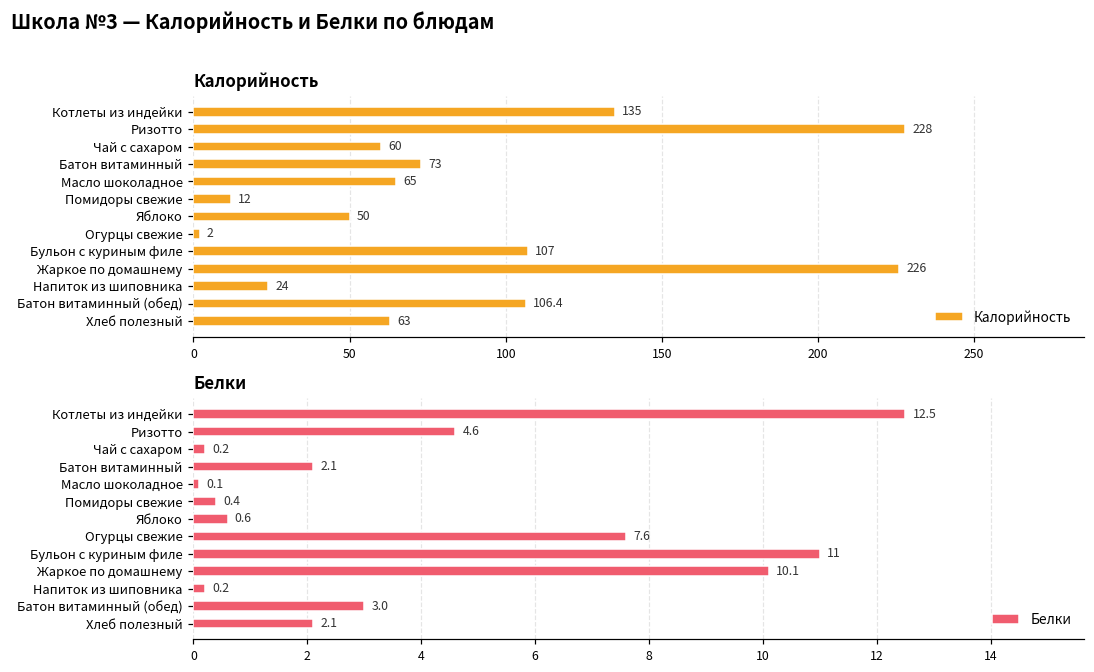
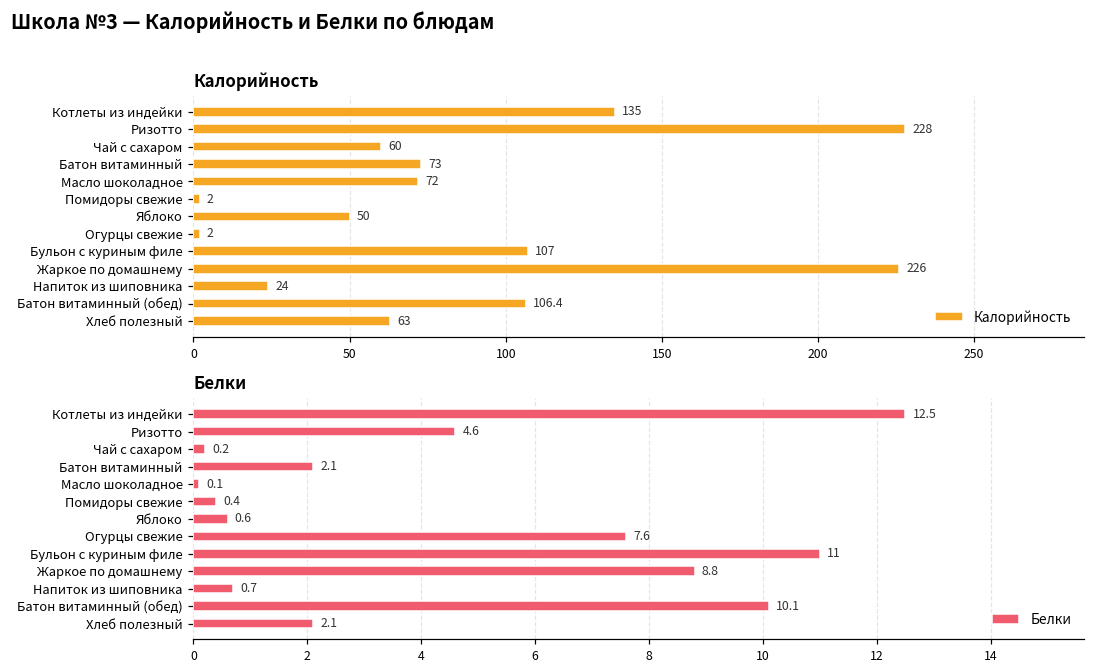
  {
    "Калорийность": {
      "Котлеты из индейки": 135,
      "Ризотто": 228,
      "Чай с сахаром": 60,
      "Батон витаминный": 73,
-     "Масло шоколадное": 65,
-     "Помидоры свежие": 12,
+     "Масло шоколадное": 72,
+     "Помидоры свежие": 2,
      "Яблоко": 50,
      "Огурцы свежие": 2,
      "Бульон с куриным филе": 107,
      "Жаркое по домашнему": 226,
      "Напиток из шиповника": 24,
      "Батон витаминный (обед)": 106.4,
      "Хлеб полезный": 63
    },
    "Белки": {
      "Котлеты из индейки": 12.5,
      "Ризотто": 4.6,
      "Чай с сахаром": 0.2,
      "Батон витаминный": 2.1,
      "Масло шоколадное": 0.1,
      "Помидоры свежие": 0.4,
      "Яблоко": 0.6,
      "Огурцы свежие": 7.6,
      "Бульон с куриным филе": 11,
-     "Жаркое по домашнему": 10.1,
-     "Напиток из шиповника": 0.2,
-     "Батон витаминный (обед)": 3.0,
+     "Жаркое по домашнему": 8.8,
+     "Напиток из шиповника": 0.7,
+     "Батон витаминный (обед)": 10.1,
      "Хлеб полезный": 2.1
    }
  }
